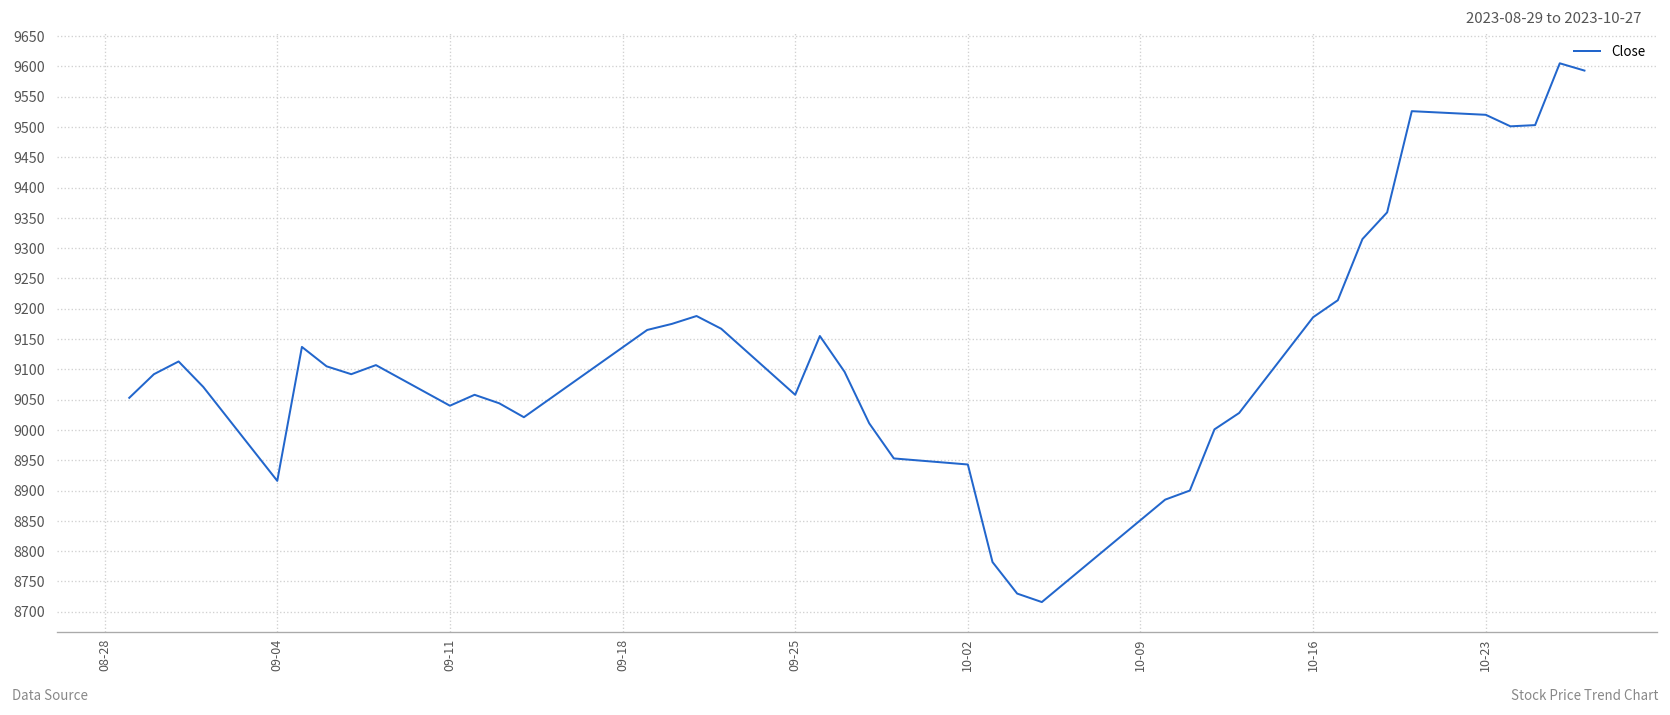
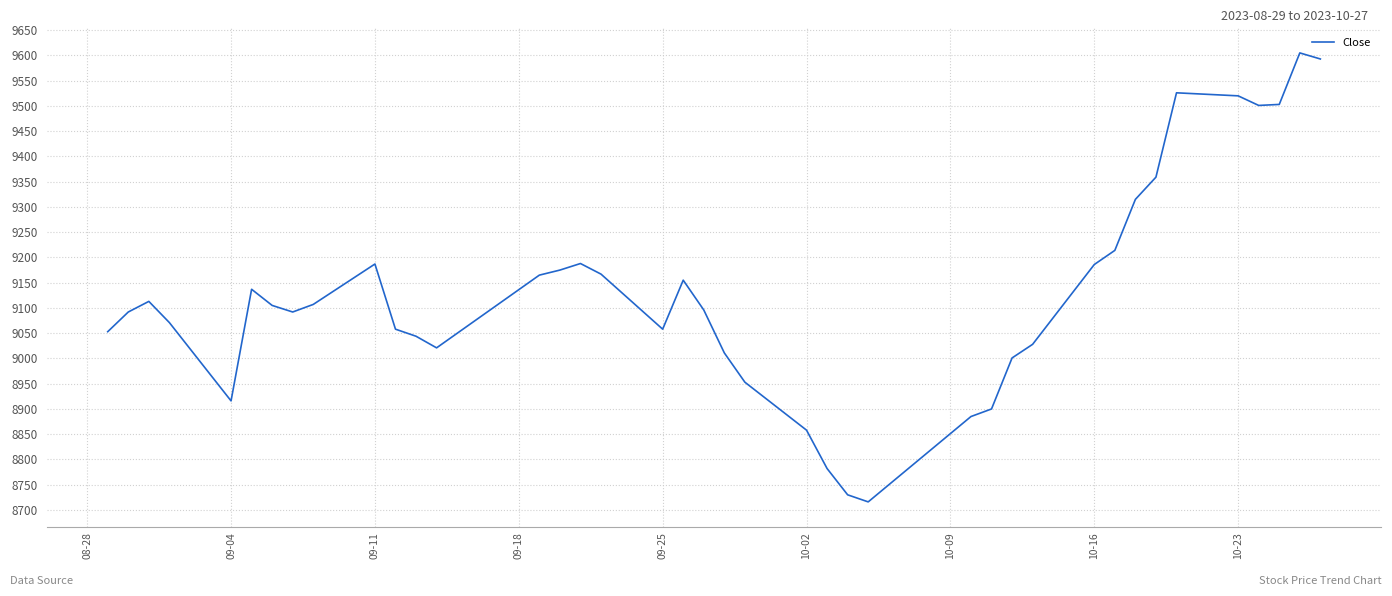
  {
    "09-04": 8920,
-   "09-11": 9040,
+   "09-11": 9190,
    "09-25": 9060,
-   "10-02": 8940,
+   "10-02": 8860,
    "10-16": 9190,
    "10-23": 9520
  }
